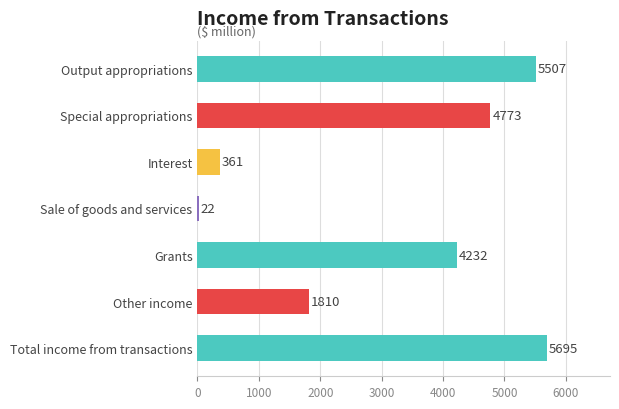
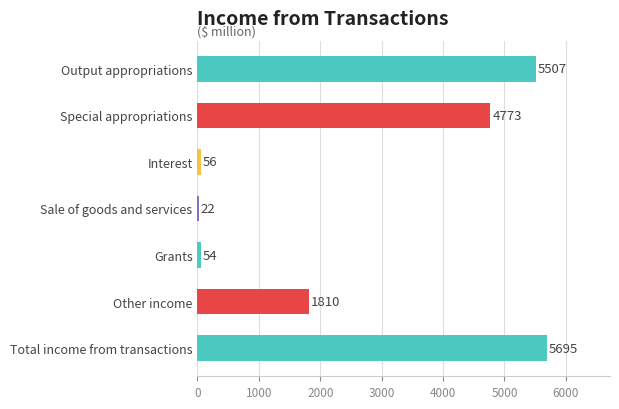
  {
    "Output appropriations": 5507,
    "Special appropriations": 4773,
-   "Interest": 361,
+   "Interest": 56,
    "Sale of goods and services": 22,
-   "Grants": 4232,
+   "Grants": 54,
    "Other income": 1810,
    "Total income from transactions": 5695
  }
